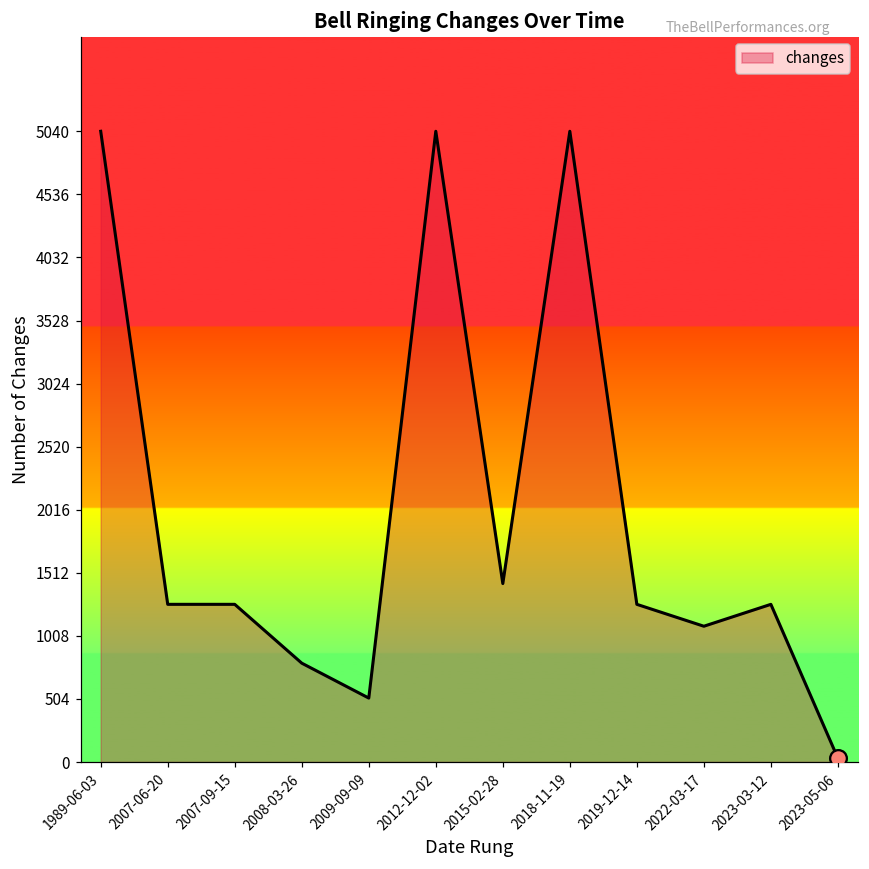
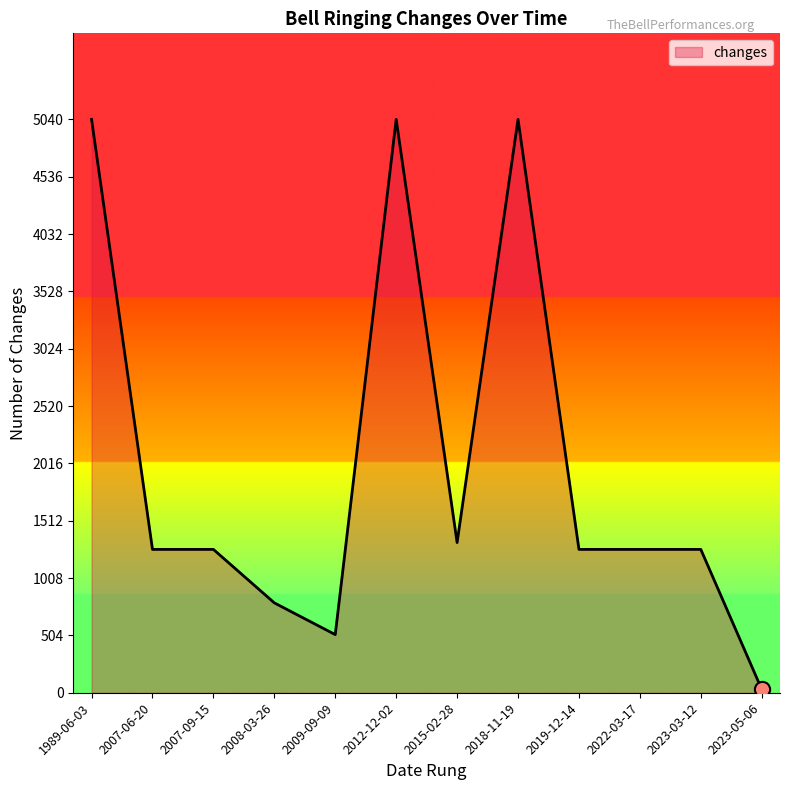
  {
    "changes": {
      "1989-06-03": 5040,
      "2007-06-20": 1260,
      "2007-09-15": 1260,
      "2008-03-26": 790,
      "2009-09-09": 510,
      "2012-12-02": 5040,
-     "2015-02-28": 1430,
+     "2015-02-28": 1320,
      "2018-11-19": 5040,
      "2019-12-14": 1260,
-     "2022-03-17": 1090,
+     "2022-03-17": 1260,
      "2023-03-12": 1260
    }
  }
